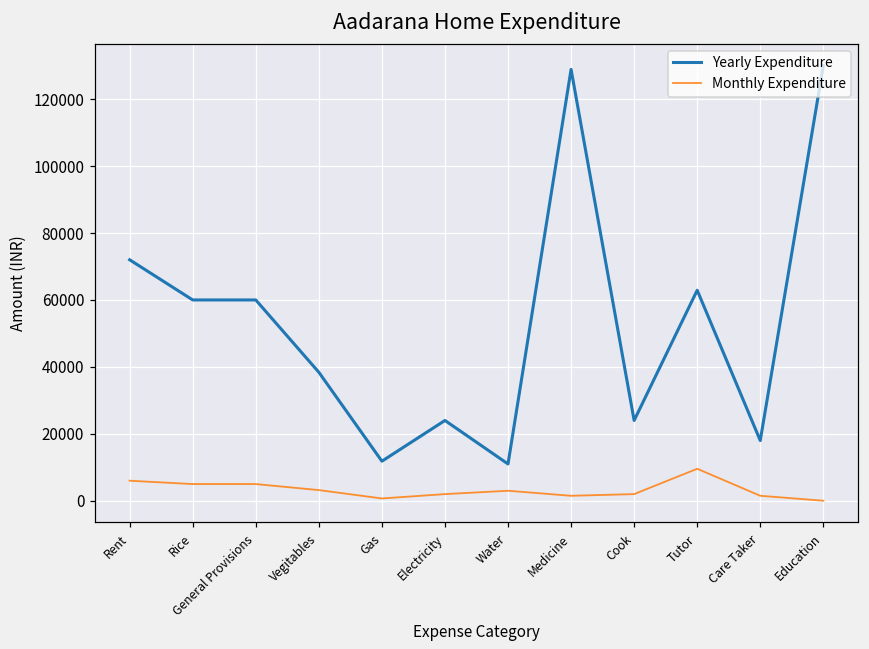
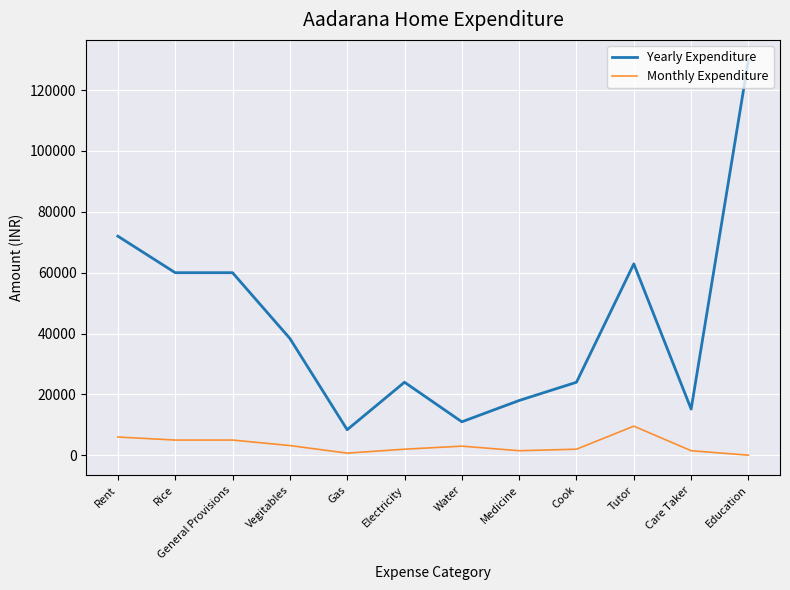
  {
    "Yearly Expenditure": {
      "Rent": 72000,
      "Rice": 60000,
      "General Provisions": 60000,
      "Vegitables": 38000,
-     "Gas": 12000,
+     "Gas": 8000,
      "Electricity": 24000,
      "Water": 11000,
-     "Medicine": 129000,
+     "Medicine": 18000,
      "Cook": 24000,
      "Tutor": 63000,
-     "Care Taker": 18000
+     "Care Taker": 15000
    },
    "Monthly Expenditure": {
      "Rent": 6000,
      "Rice": 5000,
      "General Provisions": 5000,
      "Vegitables": 3000,
      "Gas": 1000,
      "Electricity": 2000,
      "Water": 3000,
      "Medicine": 2000,
      "Cook": 2000,
      "Tutor": 10000,
      "Care Taker": 2000,
      "Education": 0
    }
  }
